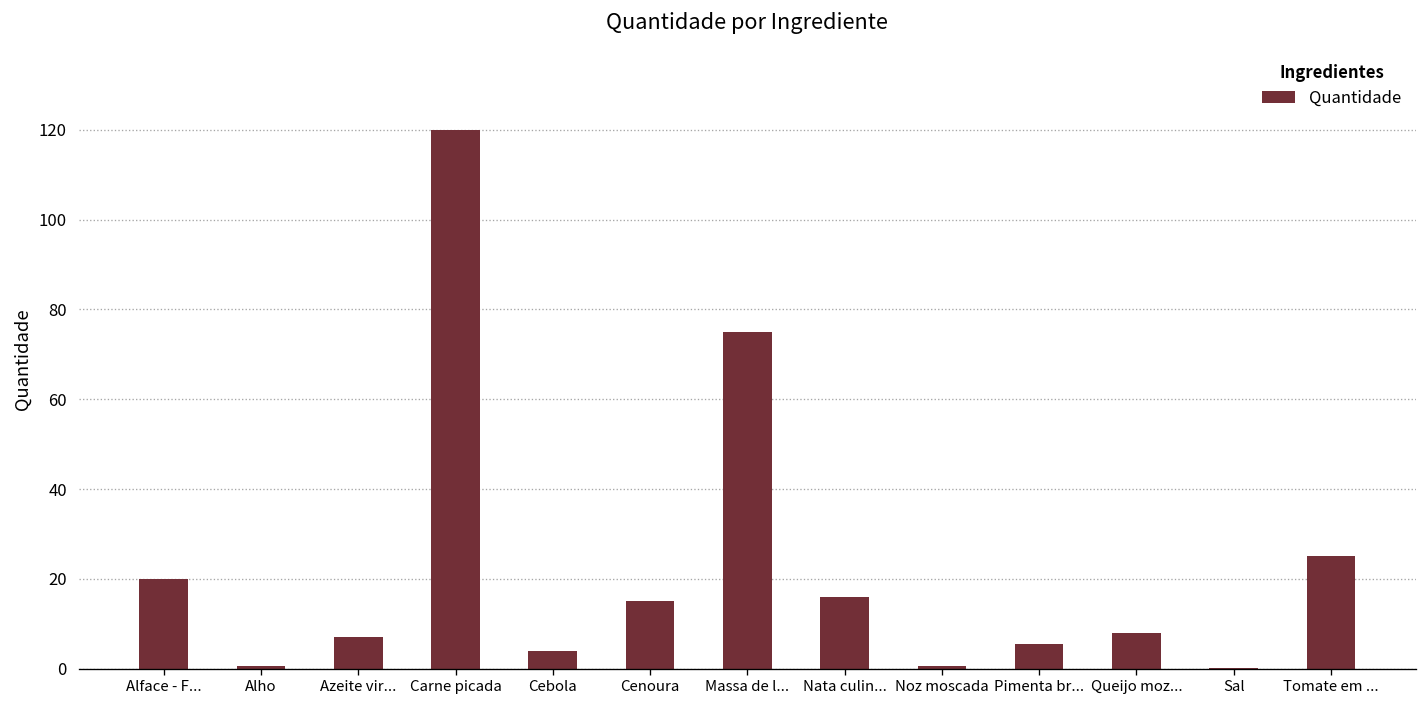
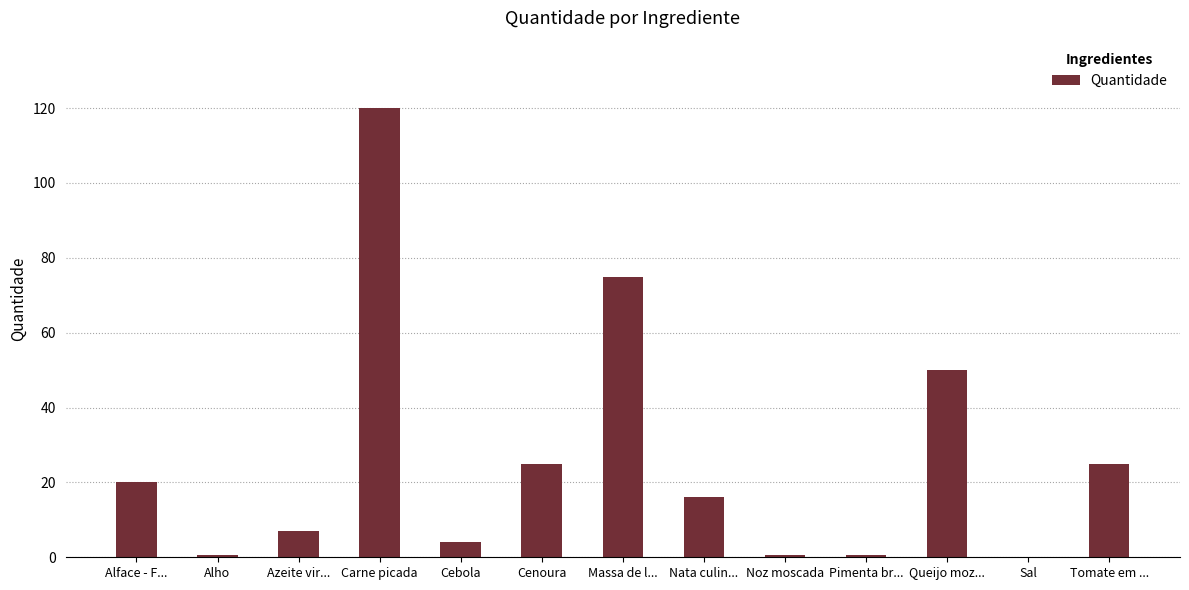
  {
    "Alface - F...": 20,
    "Azeite vir...": 7,
    "Carne picada": 120,
    "Cebola": 4,
-   "Cenoura": 15,
+   "Cenoura": 25,
    "Massa de l...": 75,
    "Nata culin...": 16,
-   "Pimenta br...": 6,
-   "Queijo moz...": 8,
+   "Pimenta br...": 1,
+   "Queijo moz...": 50,
    "Tomate em ...": 25
  }
